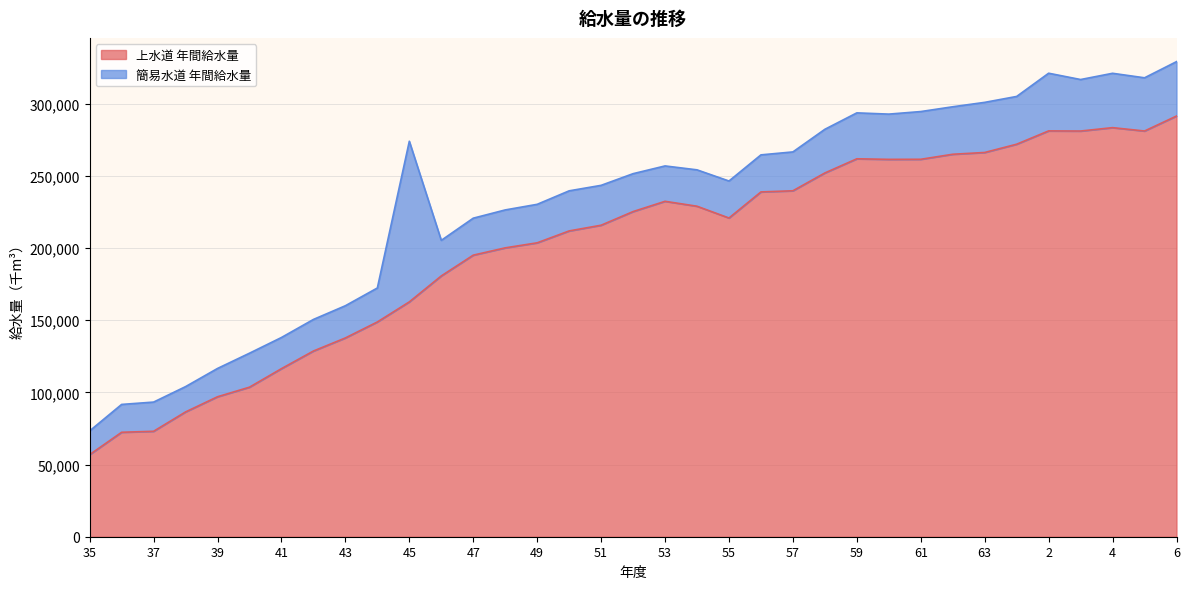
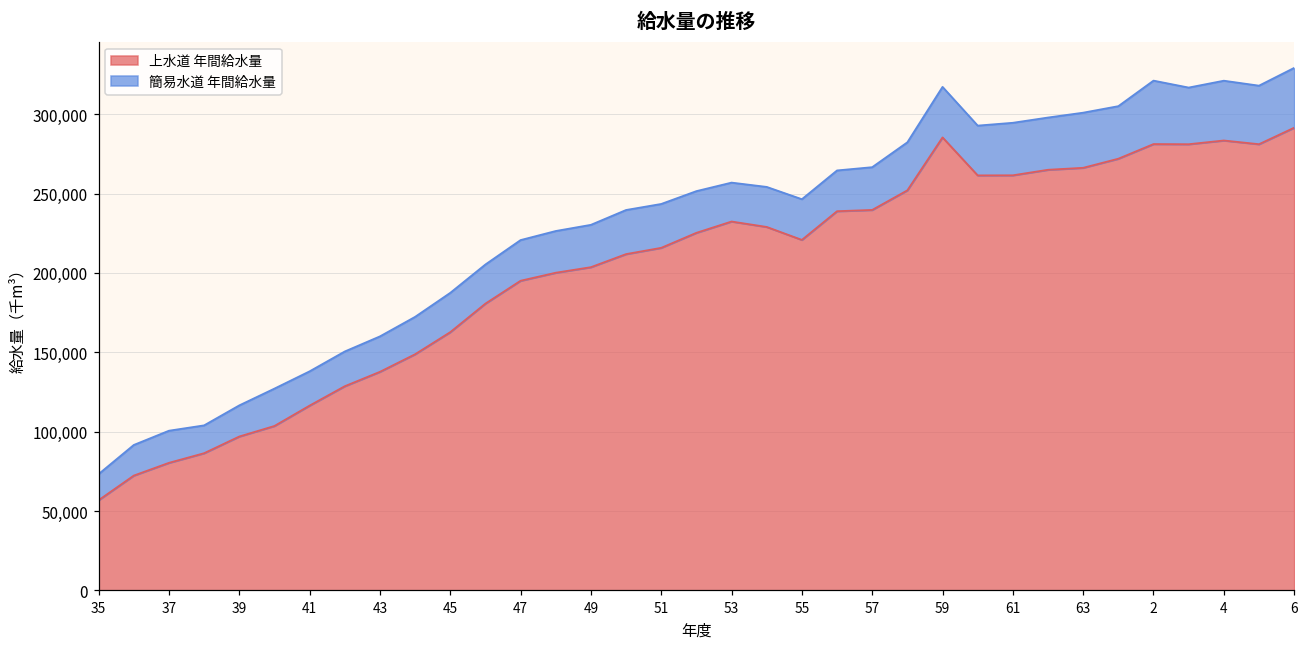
  {
    "上水道 年間給水量": {
      "35": "57,000",
-     "37": "73,000",
+     "37": "80,000",
      "39": "97,000",
      "41": "116,000",
      "43": "138,000",
      "45": "163,000",
      "47": "195,000",
      "49": "204,000",
      "51": "216,000",
      "53": "232,000",
      "55": "221,000",
      "57": "240,000",
-     "59": "262,000",
+     "59": "285,000",
      "61": "261,000",
      "63": "266,000",
      "2": "281,000",
      "4": "283,000",
      "6": "291,000"
    },
    "簡易水道 年間給水量": {
      "35": "16,000",
      "37": "20,000",
      "39": "20,000",
      "41": "22,000",
      "43": "22,000",
-     "45": "111,000",
+     "45": "25,000",
      "47": "26,000",
      "49": "27,000",
      "51": "28,000",
      "53": "25,000",
      "55": "26,000",
      "57": "27,000",
      "59": "32,000",
      "61": "33,000",
      "63": "35,000",
      "2": "40,000",
      "4": "38,000",
      "6": "38,000"
    }
  }
